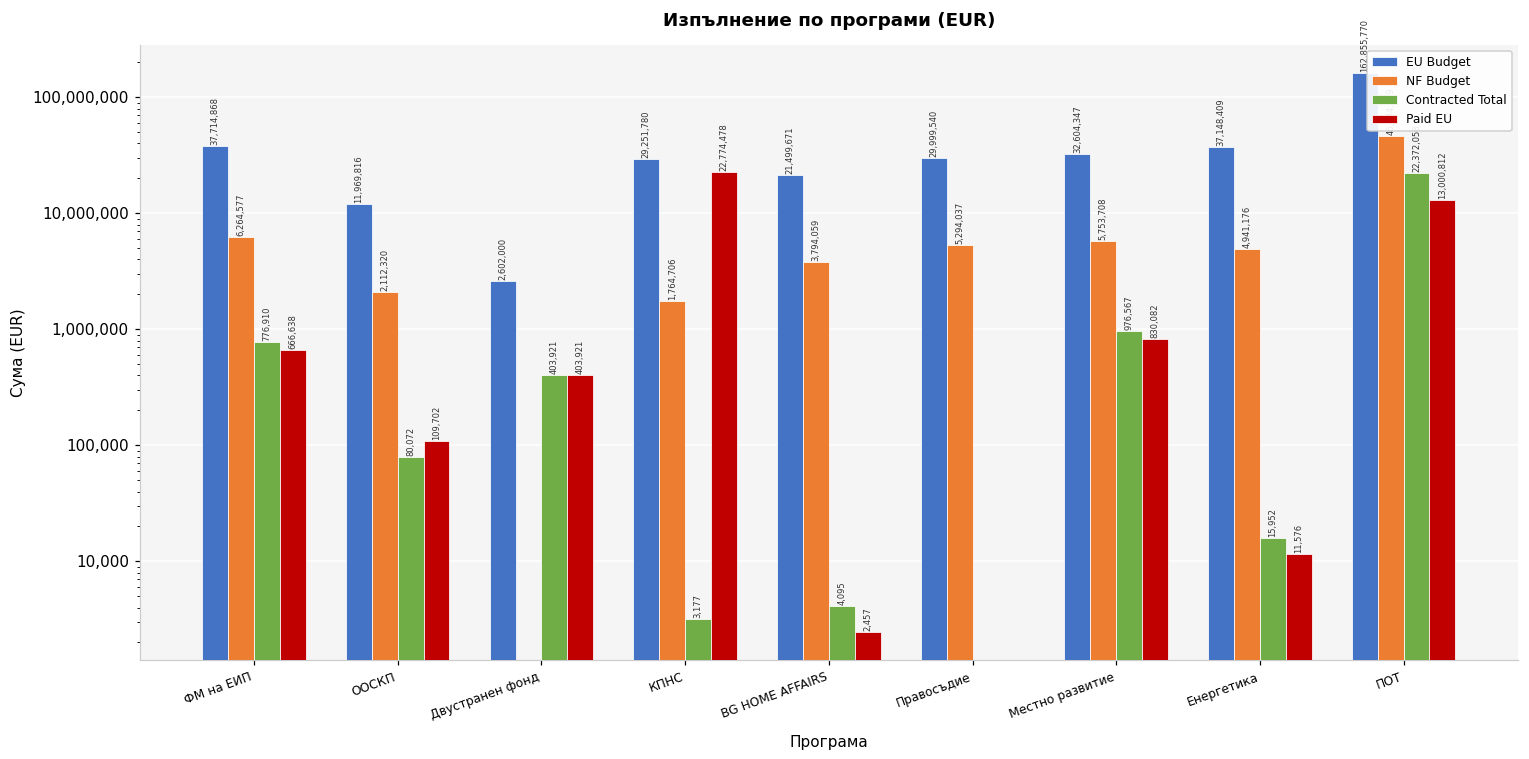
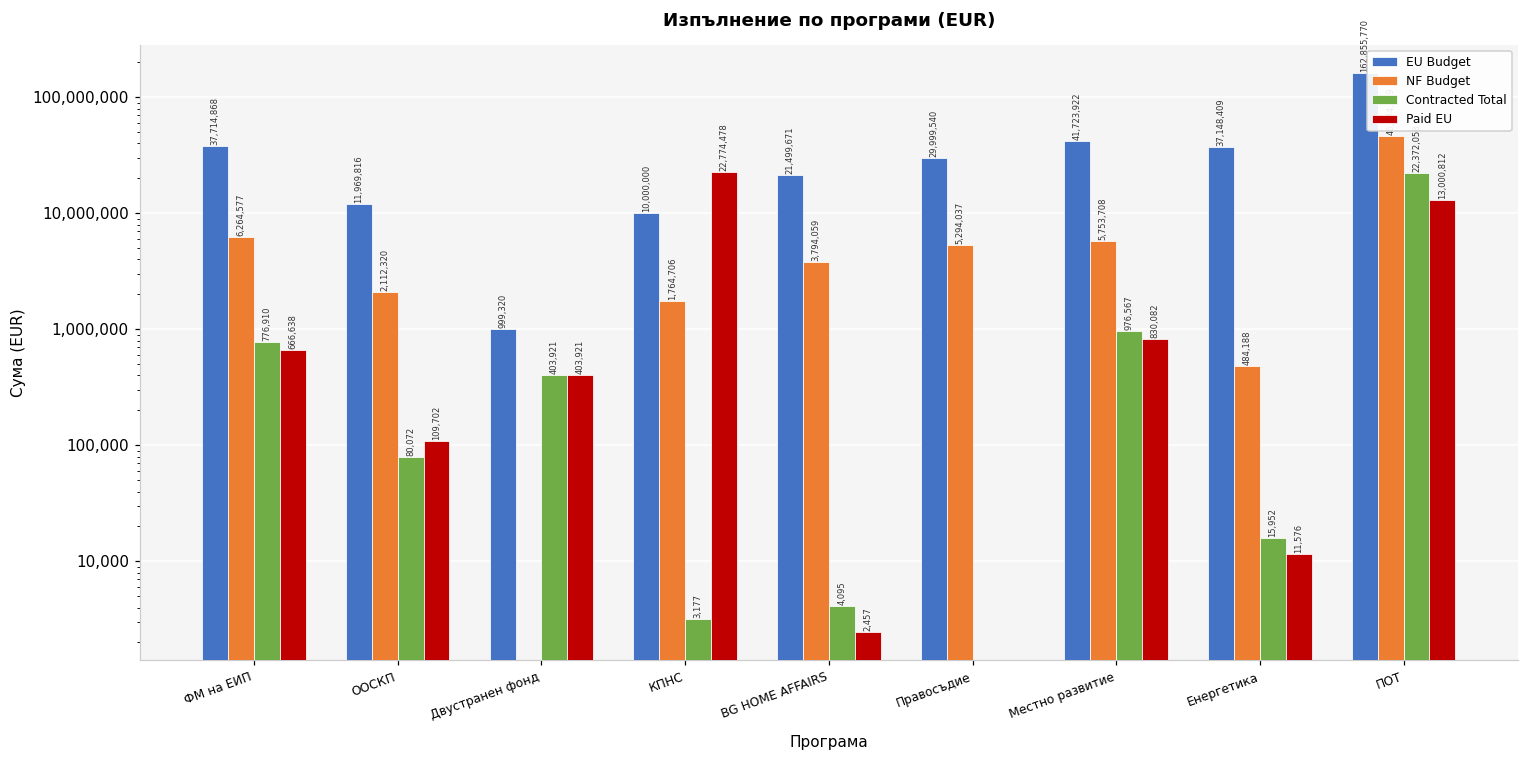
  {
    "EU Budget": {
      "ФМ на ЕИП": "37,714,868",
      "ООСКП": "11,969,816",
-     "Двустранен фонд": "2,602,000",
-     "КПНС": "29,251,780",
+     "Двустранен фонд": "999,320",
+     "КПНС": "10,000,000",
      "BG HOME AFFAIRS": "21,499,671",
      "Правосъдие": "29,999,540",
-     "Местно развитие": "32,604,347",
+     "Местно развитие": "41,723,922",
      "Енергетика": "37,148,409"
    },
    "NF Budget": {
      "ФМ на ЕИП": "6,264,577",
      "ООСКП": "2,112,320",
      "КПНС": "1,764,706",
      "BG HOME AFFAIRS": "3,794,059",
      "Правосъдие": "5,294,037",
      "Местно развитие": "5,753,708",
-     "Енергетика": "4,941,176"
+     "Енергетика": "484,188"
    },
    "Contracted Total": {
      "ФМ на ЕИП": "776,910",
      "ООСКП": "80,072",
      "Двустранен фонд": "403,921",
      "КПНС": "3,177",
      "BG HOME AFFAIRS": "4,095",
      "Местно развитие": "976,567",
      "Енергетика": "15,952",
      "ПОТ": "22,372,058"
    },
    "Paid EU": {
      "ФМ на ЕИП": "666,638",
      "ООСКП": "109,702",
      "Двустранен фонд": "403,921",
      "КПНС": "22,774,478",
      "BG HOME AFFAIRS": "2,457",
      "Местно развитие": "830,082",
      "Енергетика": "11,576",
      "ПОТ": "13,000,812"
    }
  }
